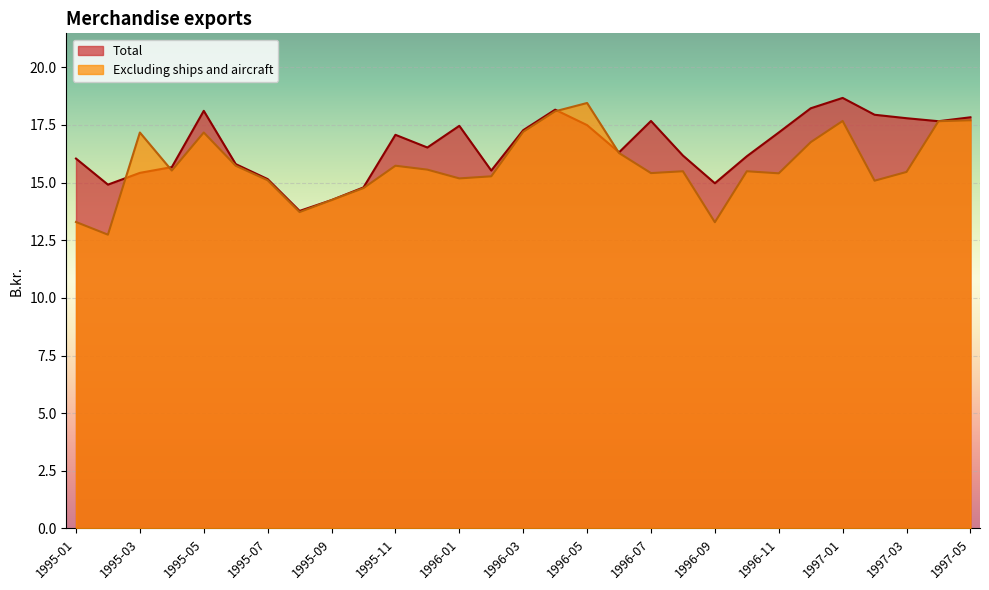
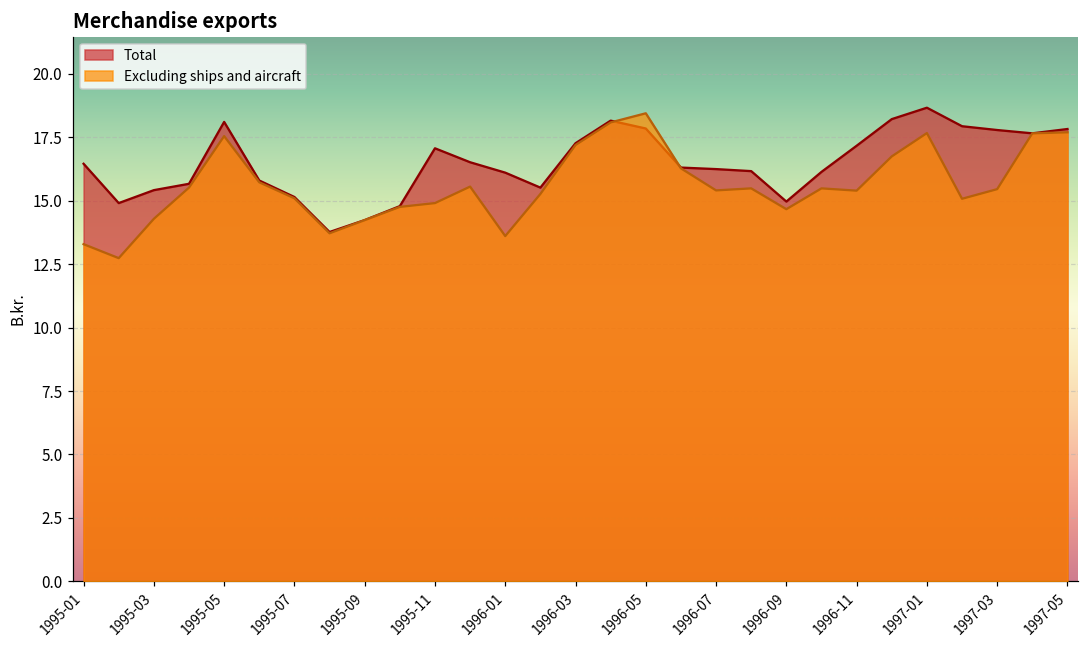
  {
    "Total": {
-     "1995-01": 16.0,
+     "1995-01": 16.5,
      "1995-03": 15.4,
      "1995-05": 18.1,
      "1995-11": 17.1,
-     "1996-01": 17.5,
-     "1996-05": 17.5,
-     "1996-07": 17.7,
+     "1996-01": 16.1,
+     "1996-05": 17.9,
+     "1996-07": 16.3,
      "1996-09": 15.0,
      "1996-11": 17.2,
      "1997-01": 18.7,
      "1997-03": 17.8,
      "1997-05": 17.8
    },
    "Excluding ships and aircraft": {
      "1995-01": 13.3,
-     "1995-03": 17.2,
-     "1995-05": 17.2,
-     "1995-11": 15.7,
-     "1996-01": 15.2,
+     "1995-03": 14.3,
+     "1995-05": 17.6,
+     "1995-11": 14.9,
+     "1996-01": 13.6,
      "1996-05": 18.5,
      "1996-07": 15.4,
-     "1996-09": 13.3,
+     "1996-09": 14.7,
      "1996-11": 15.4,
      "1997-01": 17.7,
      "1997-03": 15.5,
      "1997-05": 17.7
    }
  }
